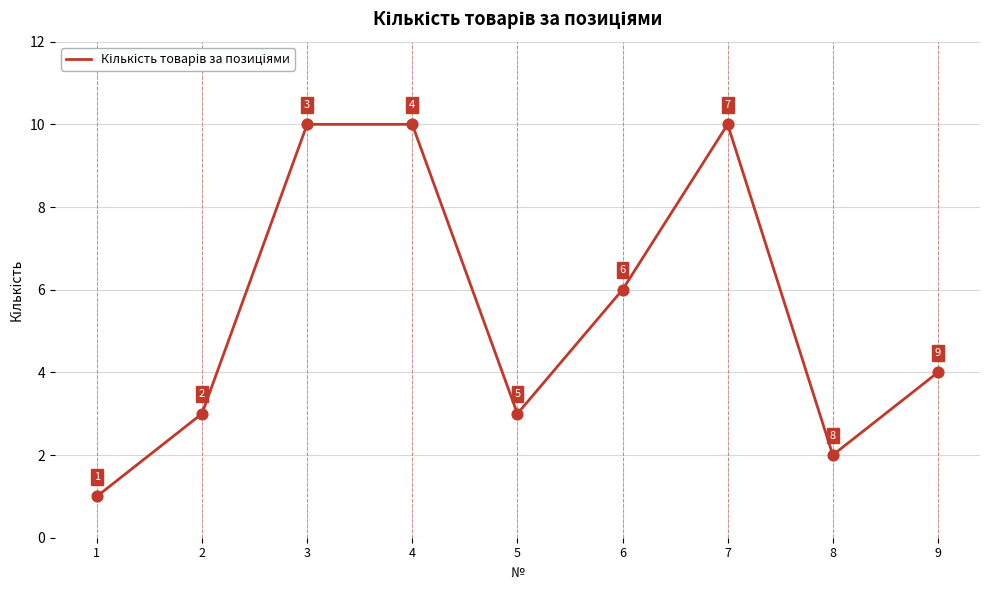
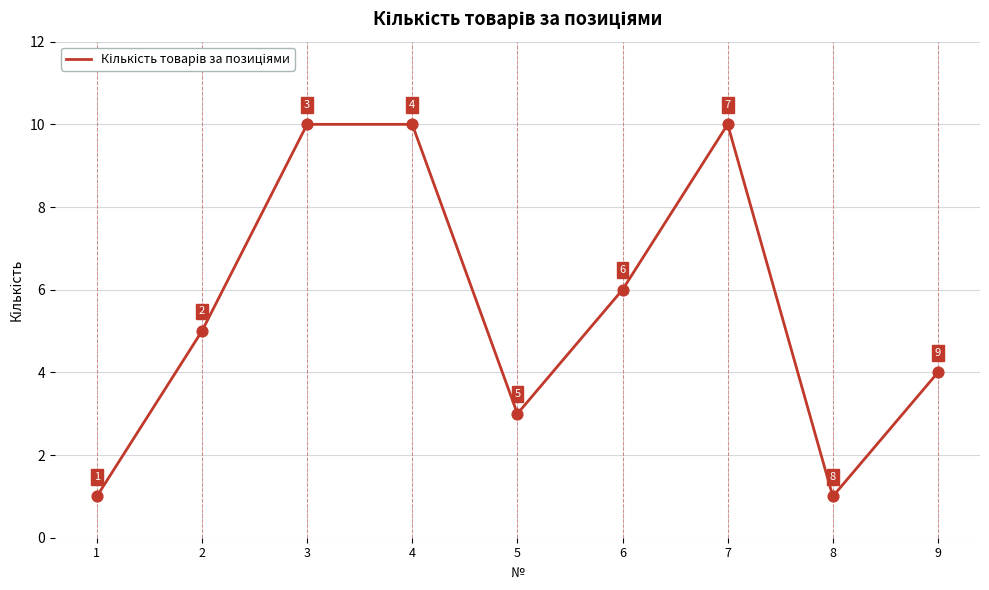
  {
-   "2": 3,
-   "8": 2
+   "2": 5,
+   "8": 1
  }
